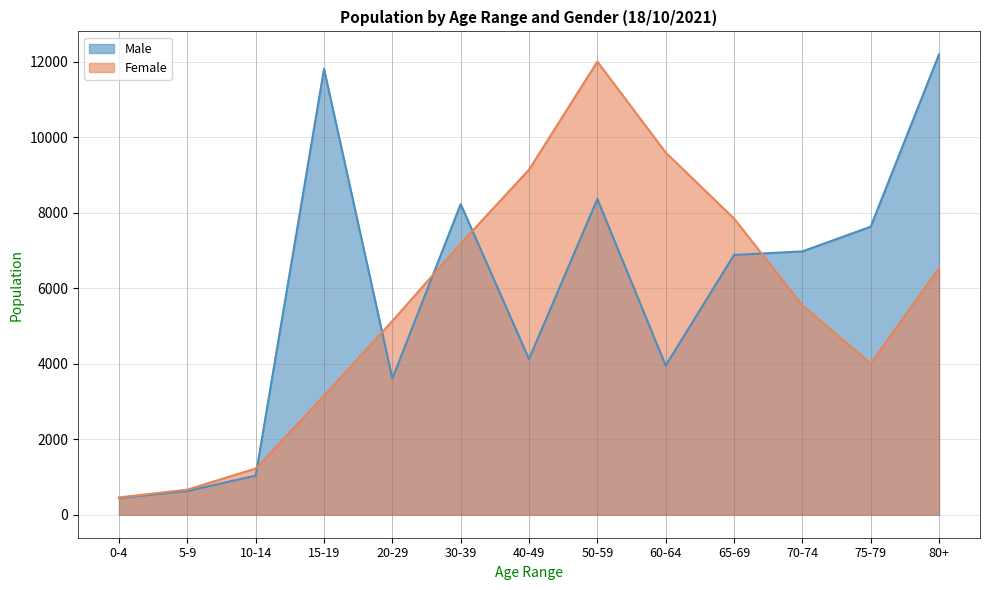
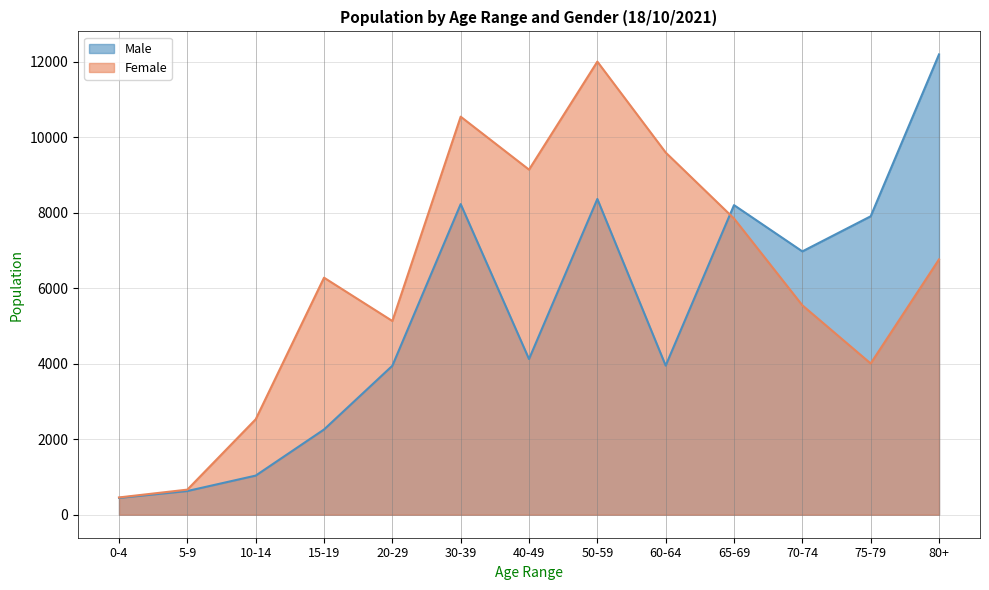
  {
    "Male": {
      "10-14": 1000,
-     "15-19": 11800,
-     "20-29": 3600,
+     "15-19": 2300,
+     "20-29": 3900,
      "30-39": 8200,
      "40-49": 4100,
      "50-59": 8400,
      "60-64": 4000,
-     "65-69": 6900,
+     "65-69": 8200,
      "70-74": 7000,
-     "75-79": 7600,
+     "75-79": 7900,
      "80+": 12200
    },
    "Female": {
-     "10-14": 1200,
-     "15-19": 3200,
+     "10-14": 2500,
+     "15-19": 6300,
      "20-29": 5100,
-     "30-39": 7200,
+     "30-39": 10500,
      "40-49": 9100,
      "50-59": 12000,
      "60-64": 9600,
      "65-69": 7900,
      "70-74": 5600,
      "75-79": 4000,
-     "80+": 6500
+     "80+": 6800
    }
  }
